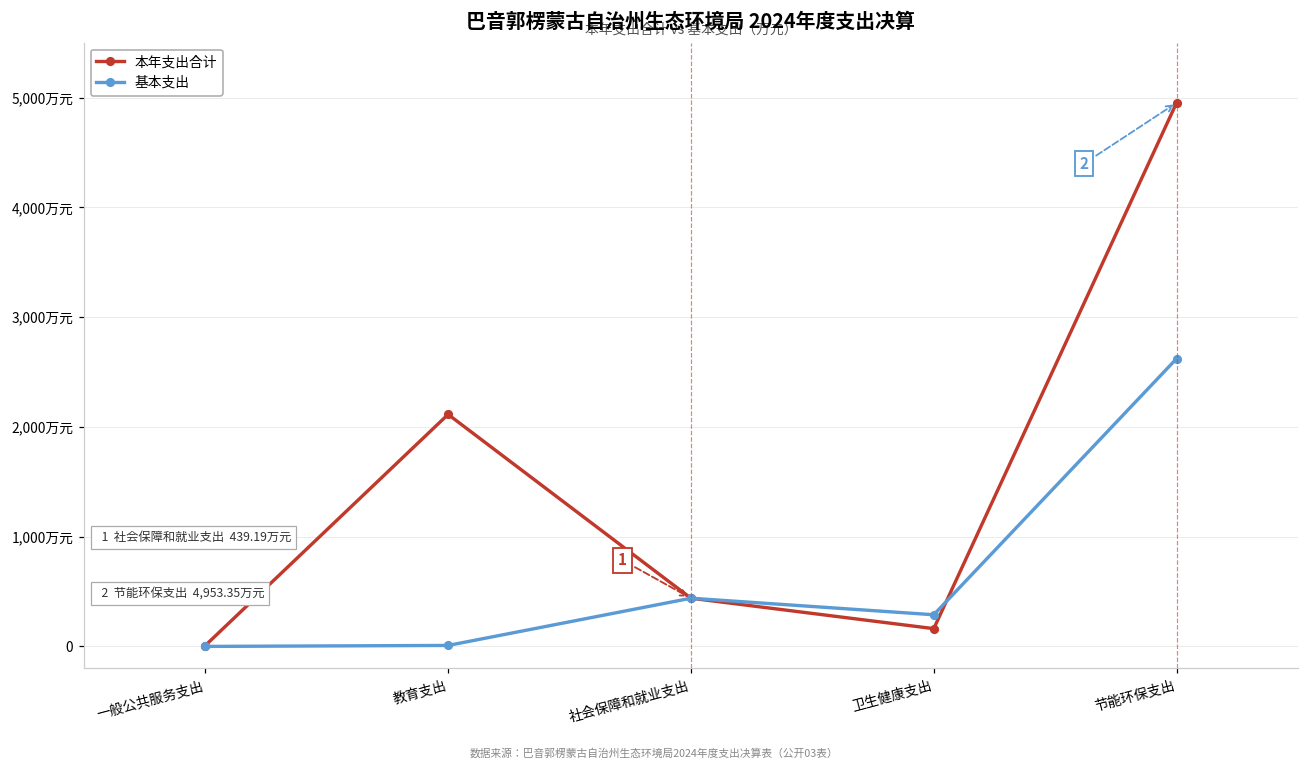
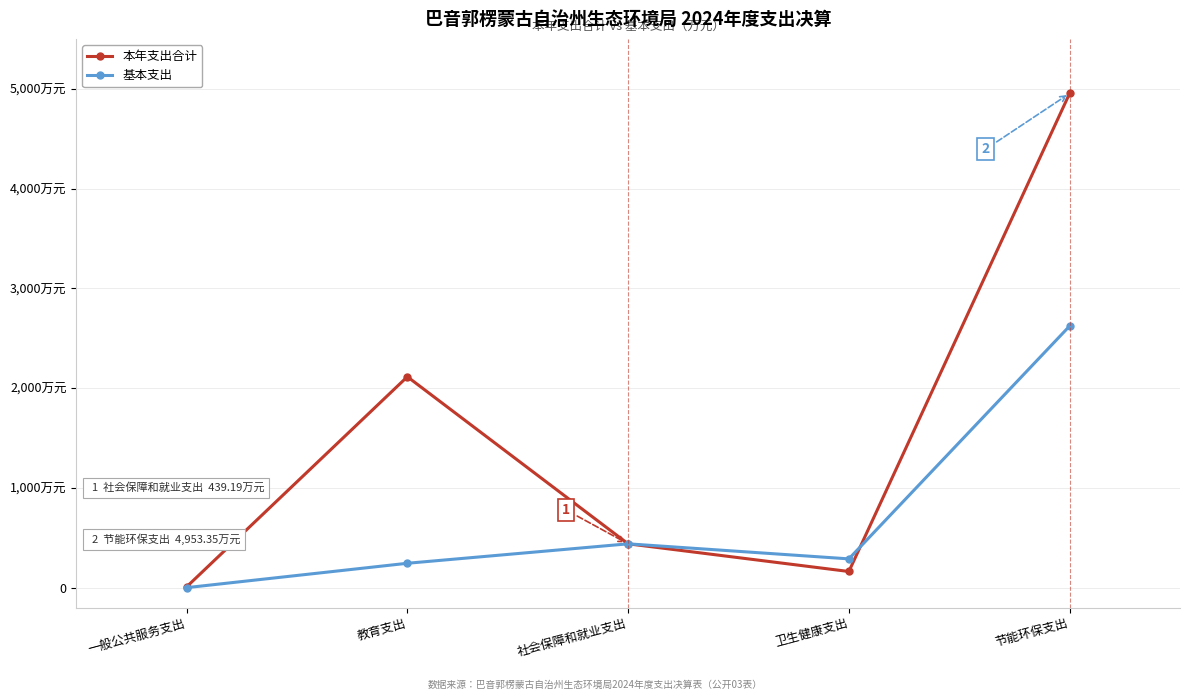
  {
    "本年支出合计": {
      "教育支出": "2,100万元",
      "卫生健康支出": "200万元"
    },
    "基本支出": {
-     "教育支出": "0万元",
+     "教育支出": "200万元",
      "卫生健康支出": "300万元",
      "节能环保支出": "2,600万元"
    }
  }
